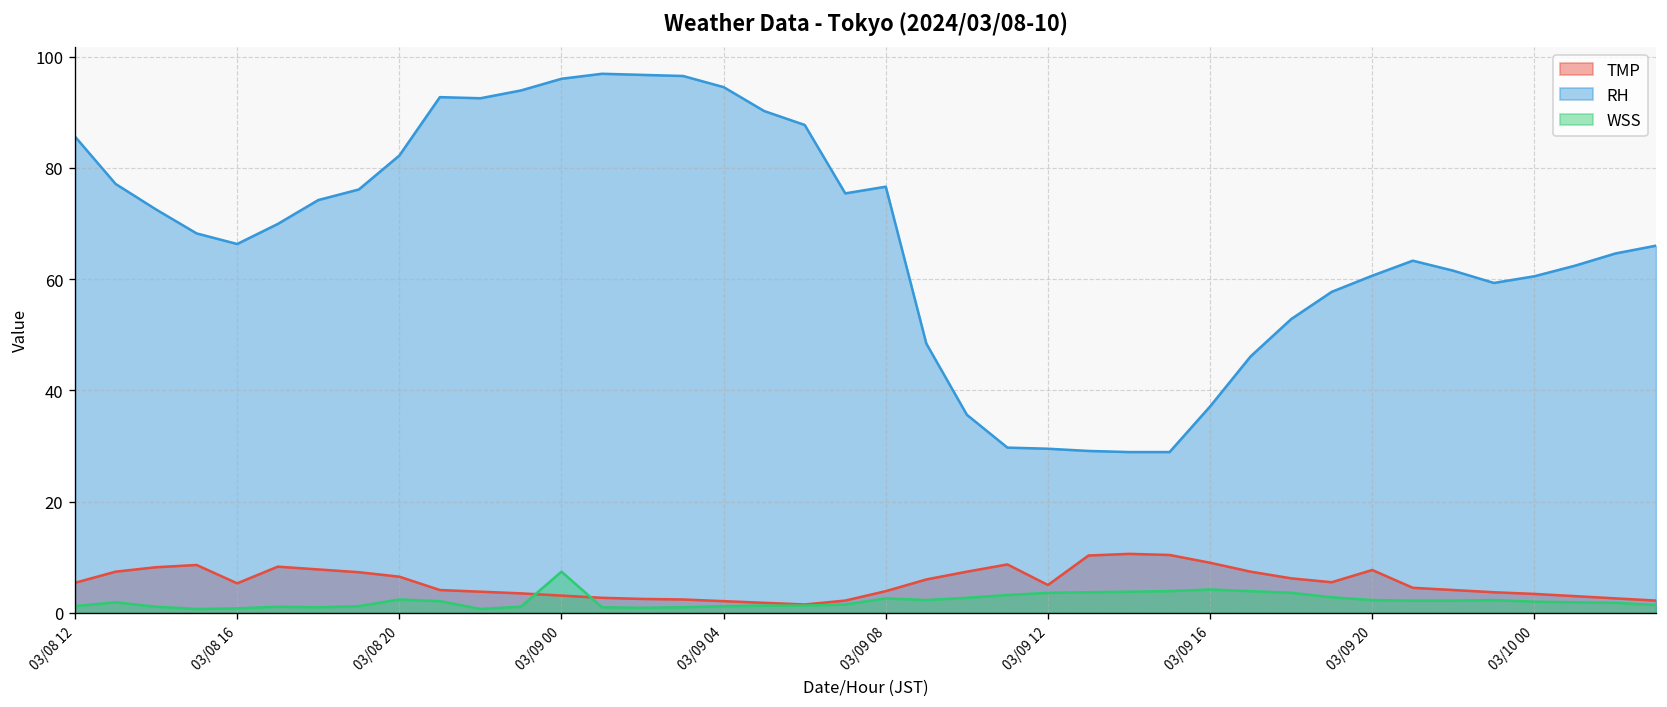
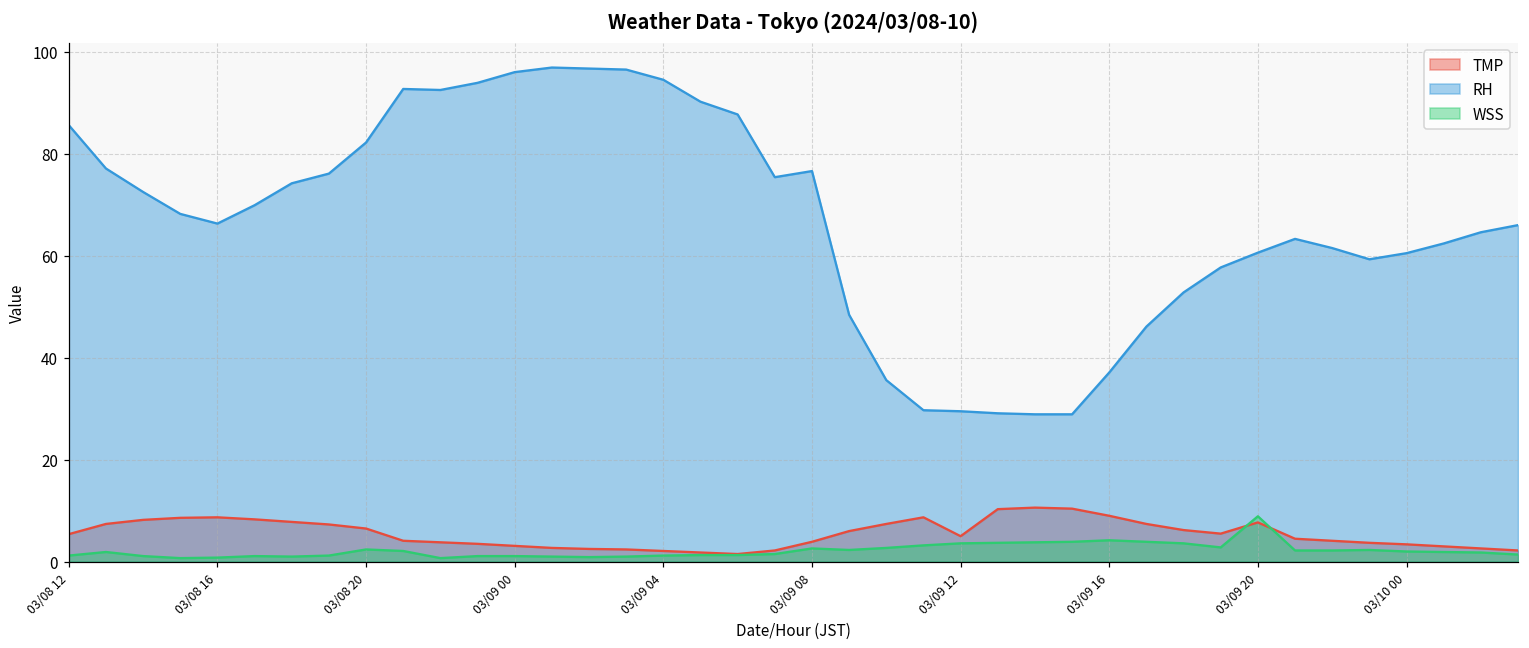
  {
    "TMP": {
      "03/08 12": 5,
-     "03/08 16": 5,
+     "03/08 16": 9,
      "03/08 20": 7,
      "03/09 00": 3,
      "03/09 04": 2,
      "03/09 08": 4,
      "03/09 12": 5,
      "03/09 16": 9,
      "03/09 20": 8,
      "03/10 00": 3
    },
    "RH": {
      "03/08 12": 86,
      "03/08 16": 66,
      "03/08 20": 82,
      "03/09 00": 96,
      "03/09 04": 95,
      "03/09 08": 77,
      "03/09 12": 30,
      "03/09 16": 37,
      "03/09 20": 61,
      "03/10 00": 61
    },
    "WSS": {
      "03/08 12": 1,
      "03/08 16": 1,
      "03/08 20": 2,
-     "03/09 00": 7,
+     "03/09 00": 1,
      "03/09 04": 1,
      "03/09 08": 3,
      "03/09 12": 4,
      "03/09 16": 4,
-     "03/09 20": 2,
+     "03/09 20": 9,
      "03/10 00": 2
    }
  }
